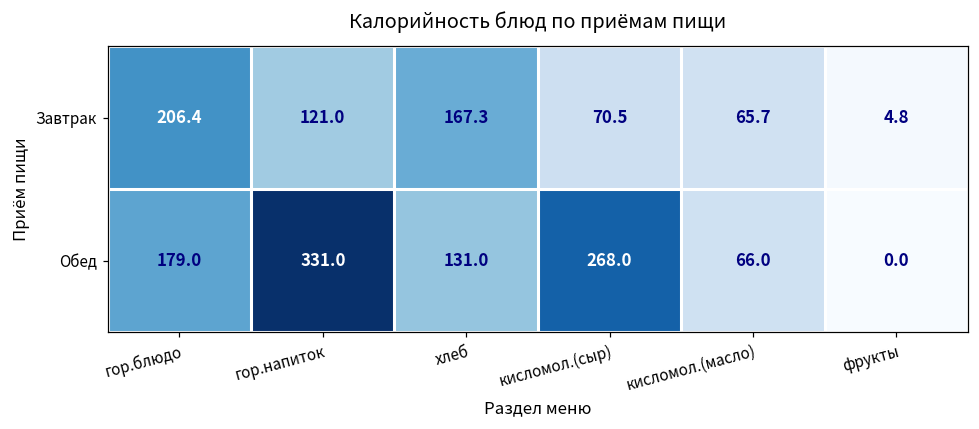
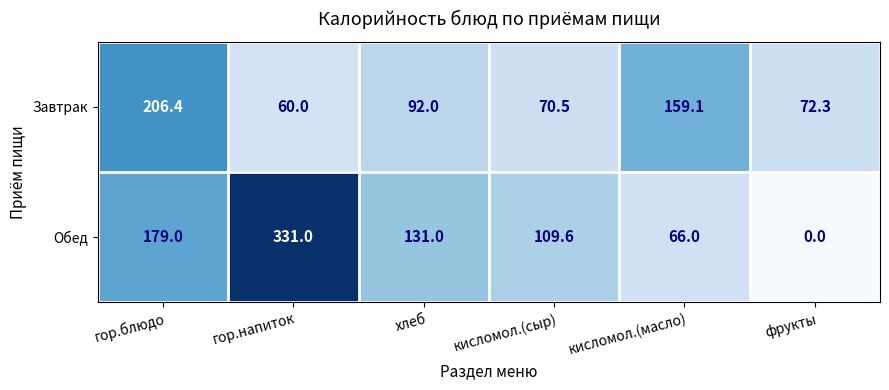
  {
    "Завтрак": {
      "гор.блюдо": 206.4,
-     "гор.напиток": 121.0,
-     "хлеб": 167.3,
+     "гор.напиток": 60.0,
+     "хлеб": 92.0,
      "кисломол.(сыр)": 70.5,
-     "кисломол.(масло)": 65.7,
-     "фрукты": 4.8
+     "кисломол.(масло)": 159.1,
+     "фрукты": 72.3
    },
    "Обед": {
      "гор.блюдо": 179.0,
      "гор.напиток": 331.0,
      "хлеб": 131.0,
-     "кисломол.(сыр)": 268.0,
+     "кисломол.(сыр)": 109.6,
      "кисломол.(масло)": 66.0,
      "фрукты": 0.0
    }
  }
